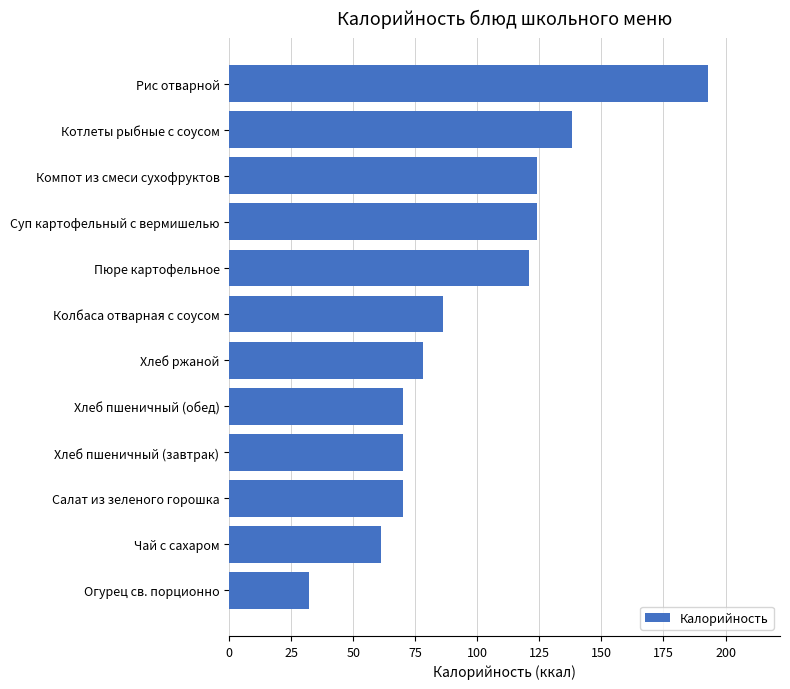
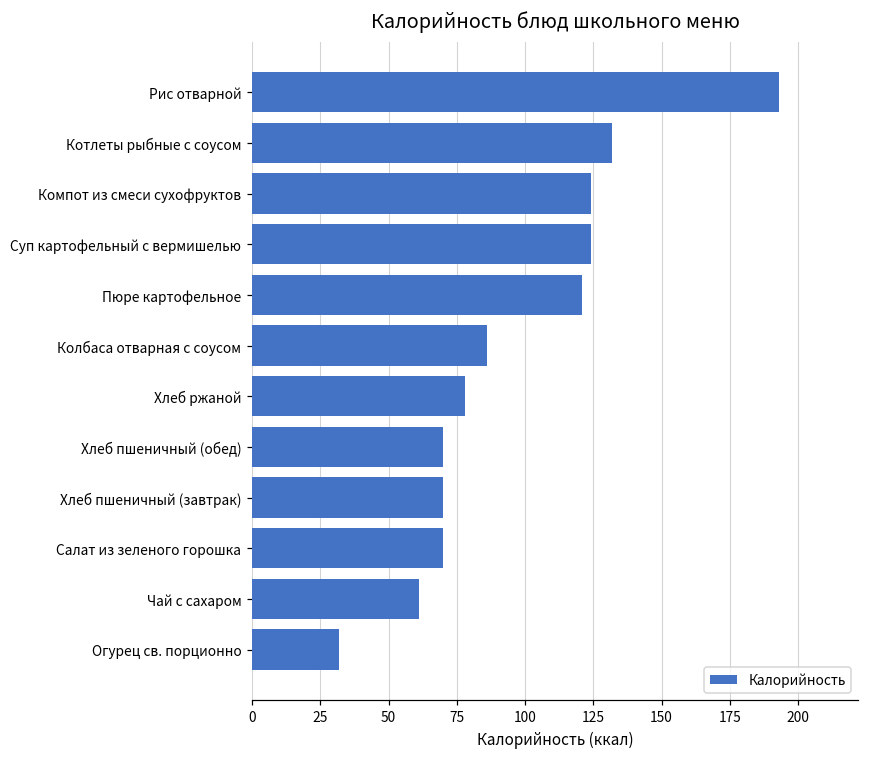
  {
    "Рис отварной": 193,
-   "Котлеты рыбные с соусом": 138,
+   "Котлеты рыбные с соусом": 132,
    "Компот из смеси сухофруктов": 124,
    "Суп картофельный с вермишелью": 124,
    "Пюре картофельное": 121,
    "Колбаса отварная с соусом": 86,
    "Хлеб ржаной": 78,
    "Хлеб пшеничный (обед)": 70,
    "Хлеб пшеничный (завтрак)": 70,
    "Салат из зеленого горошка": 70,
    "Чай с сахаром": 61,
    "Огурец св. порционно": 32
  }
